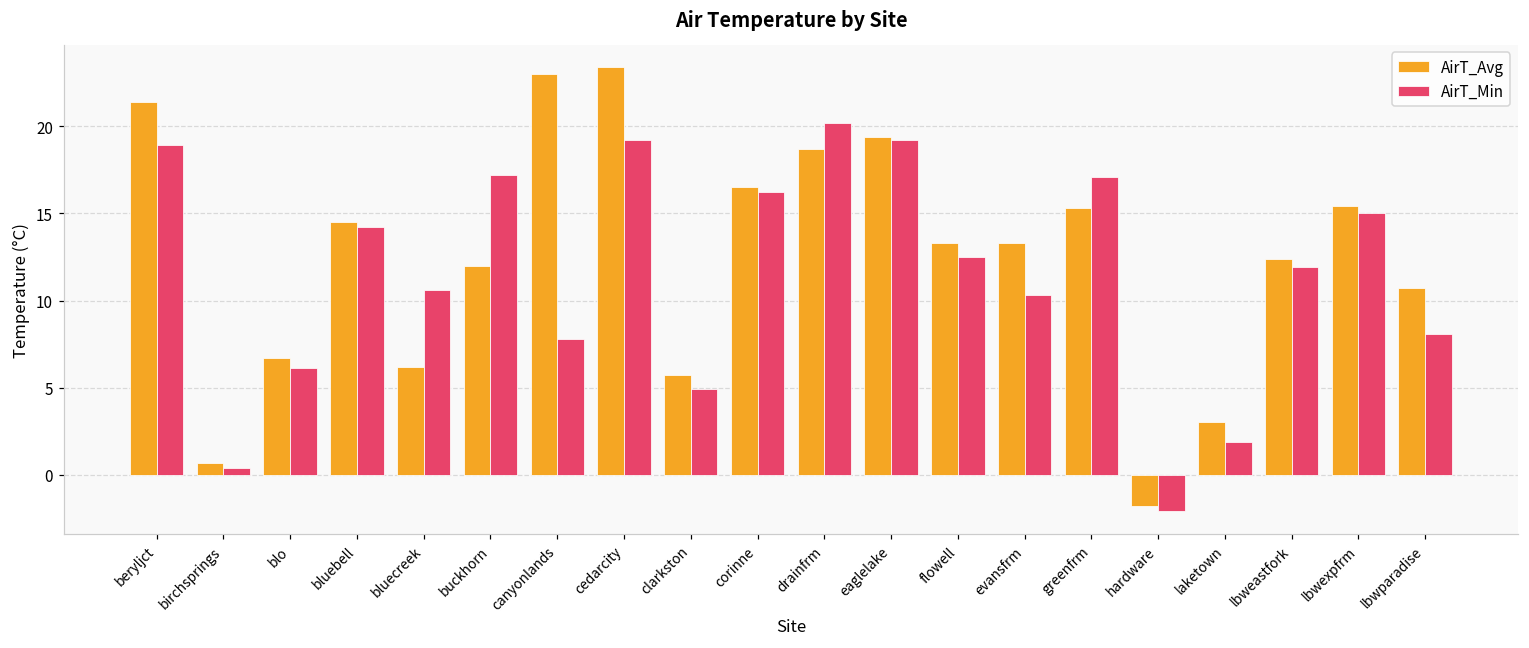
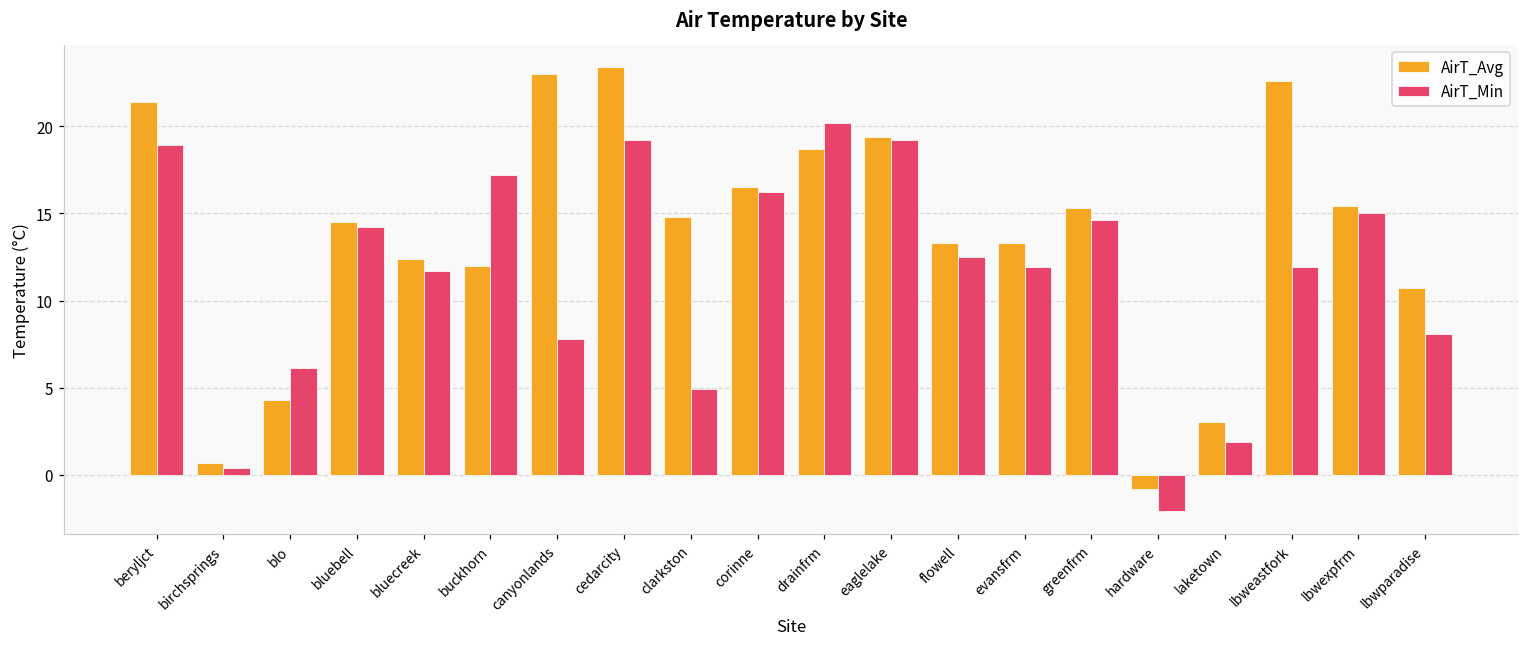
  {
    "AirT_Avg": {
      "beryljct": 21.4,
      "birchsprings": 0.7,
-     "blo": 6.7,
+     "blo": 4.3,
      "bluebell": 14.5,
-     "bluecreek": 6.2,
+     "bluecreek": 12.4,
      "buckhorn": 12.0,
      "canyonlands": 23.0,
      "cedarcity": 23.4,
-     "clarkston": 5.7,
+     "clarkston": 14.8,
      "corinne": 16.5,
      "drainfrm": 18.7,
      "eaglelake": 19.4,
      "flowell": 13.3,
      "evansfrm": 13.3,
      "greenfrm": 15.3,
-     "hardware": -1.8,
+     "hardware": -0.8,
      "laketown": 3.0,
-     "lbweastfork": 12.4,
+     "lbweastfork": 22.6,
      "lbwexpfrm": 15.4,
      "lbwparadise": 10.7
    },
    "AirT_Min": {
      "beryljct": 18.9,
      "birchsprings": 0.4,
      "blo": 6.1,
      "bluebell": 14.2,
-     "bluecreek": 10.6,
+     "bluecreek": 11.7,
      "buckhorn": 17.2,
      "canyonlands": 7.8,
      "cedarcity": 19.2,
      "clarkston": 4.9,
      "corinne": 16.2,
      "drainfrm": 20.2,
      "eaglelake": 19.2,
      "flowell": 12.5,
-     "evansfrm": 10.3,
-     "greenfrm": 17.1,
+     "evansfrm": 11.9,
+     "greenfrm": 14.6,
      "hardware": -2.1,
      "laketown": 1.9,
      "lbweastfork": 11.9,
      "lbwexpfrm": 15.0,
      "lbwparadise": 8.1
    }
  }
